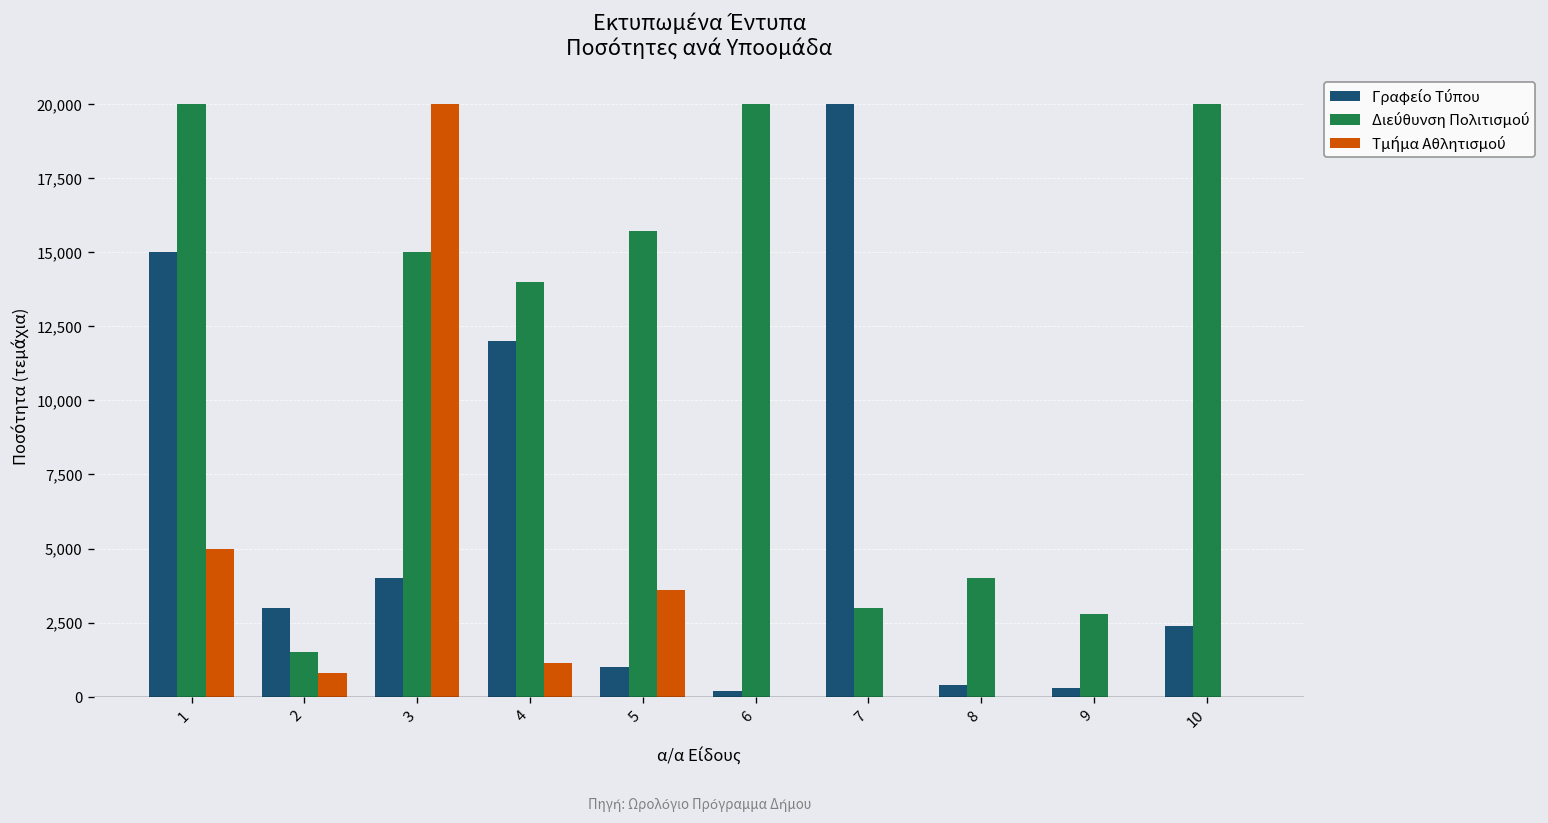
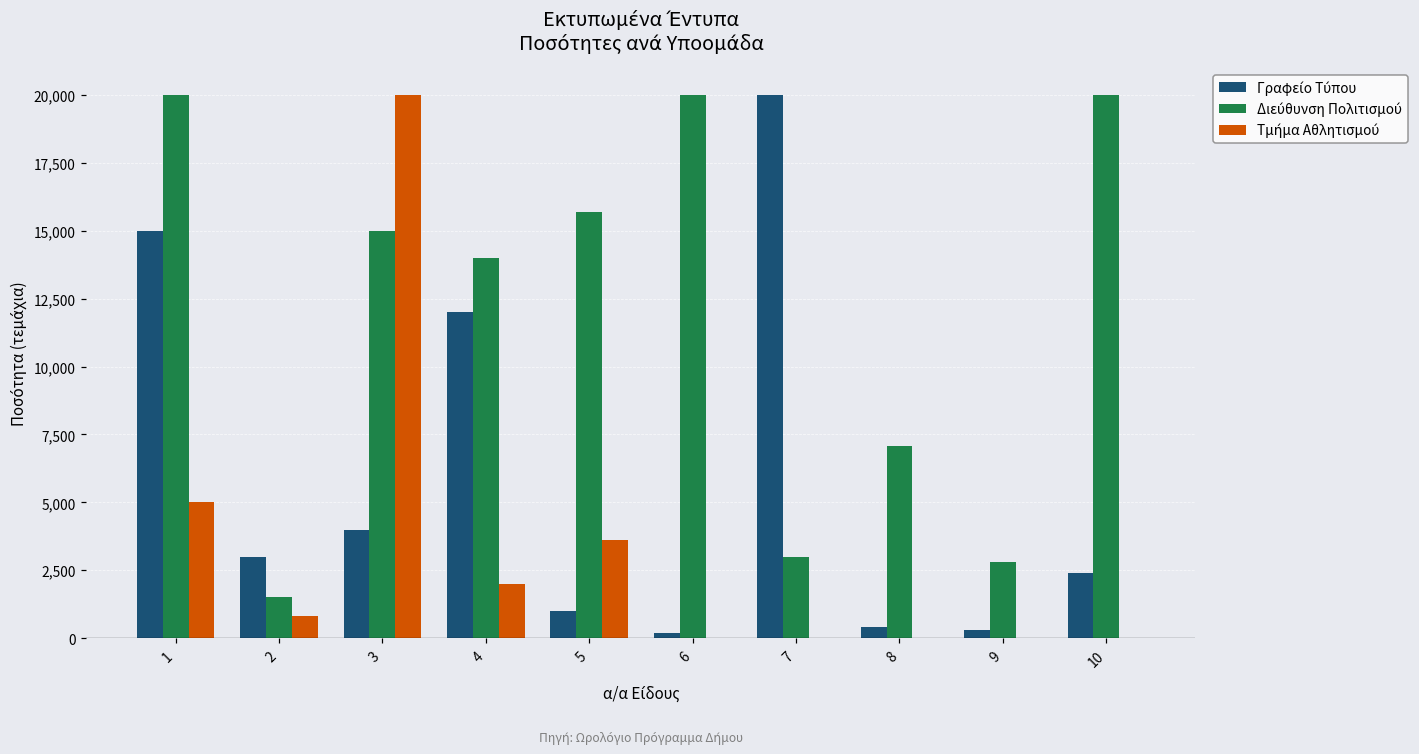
  {
    "Γραφείο Τύπου": {
      "1": "15,000",
      "2": "3,000",
      "3": "4,000",
      "4": "12,000",
      "5": "1,000",
      "6": "200",
      "7": "20,000",
      "8": "400",
      "9": "300",
      "10": "2,400"
    },
    "Διεύθυνση Πολιτισμού": {
      "1": "20,000",
      "2": "1,500",
      "3": "15,000",
      "4": "14,000",
      "5": "15,700",
      "6": "20,000",
      "7": "3,000",
-     "8": "4,000",
+     "8": "7,100",
      "9": "2,800",
      "10": "20,000"
    },
    "Τμήμα Αθλητισμού": {
      "1": "5,000",
      "2": "800",
      "3": "20,000",
-     "4": "1,100",
+     "4": "2,000",
      "5": "3,600",
      "6": "0",
      "7": "0",
      "8": "0",
      "9": "0",
      "10": "0"
    }
  }
